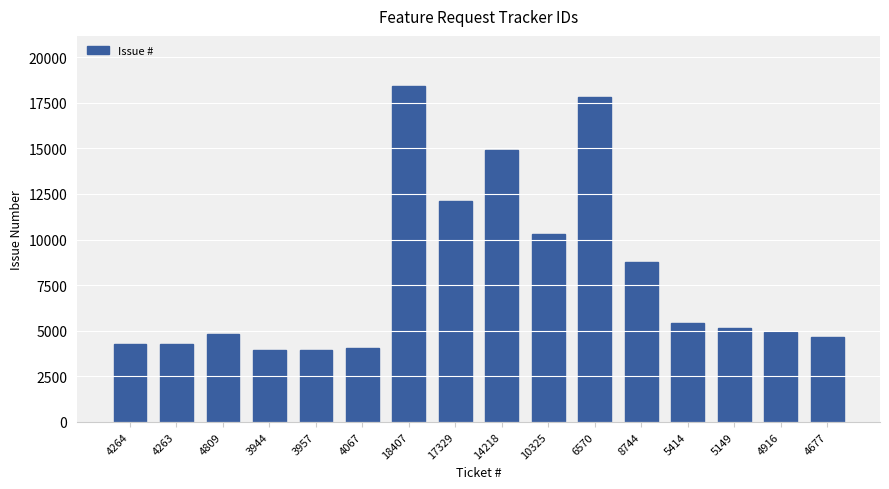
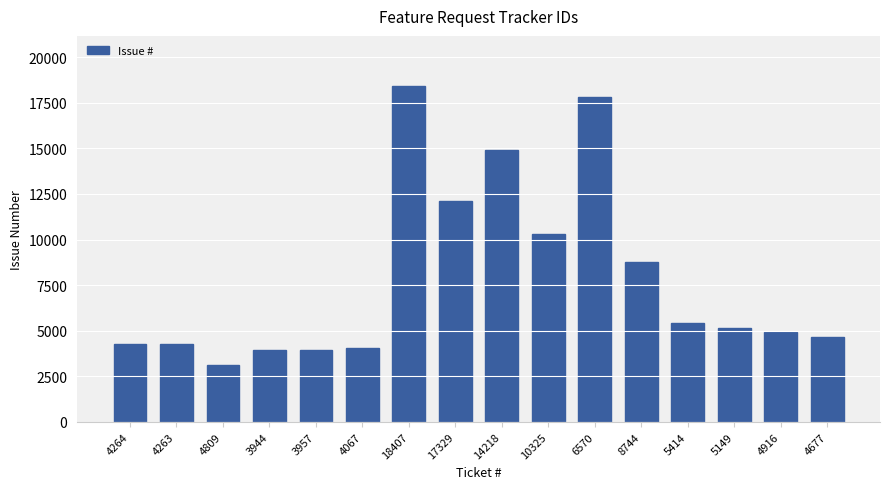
  {
    "4264": 4300,
    "4263": 4300,
-   "4809": 4800,
+   "4809": 3100,
    "3944": 3900,
    "3957": 4000,
    "4067": 4100,
    "18407": 18400,
    "17329": 12100,
    "14218": 14900,
    "10325": 10300,
    "6570": 17800,
    "8744": 8700,
    "5414": 5400,
    "5149": 5100,
    "4916": 4900,
    "4677": 4700
  }
